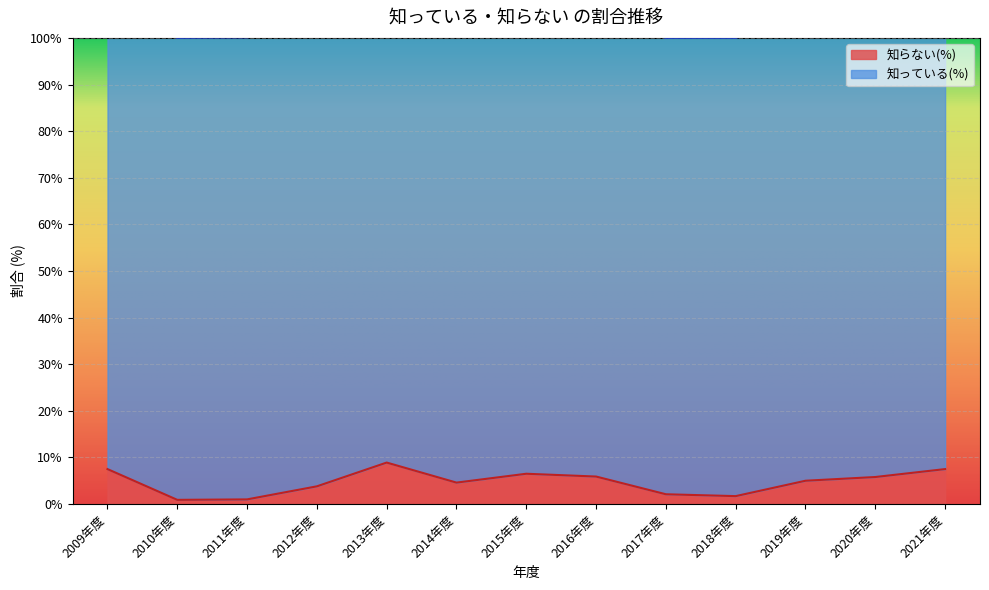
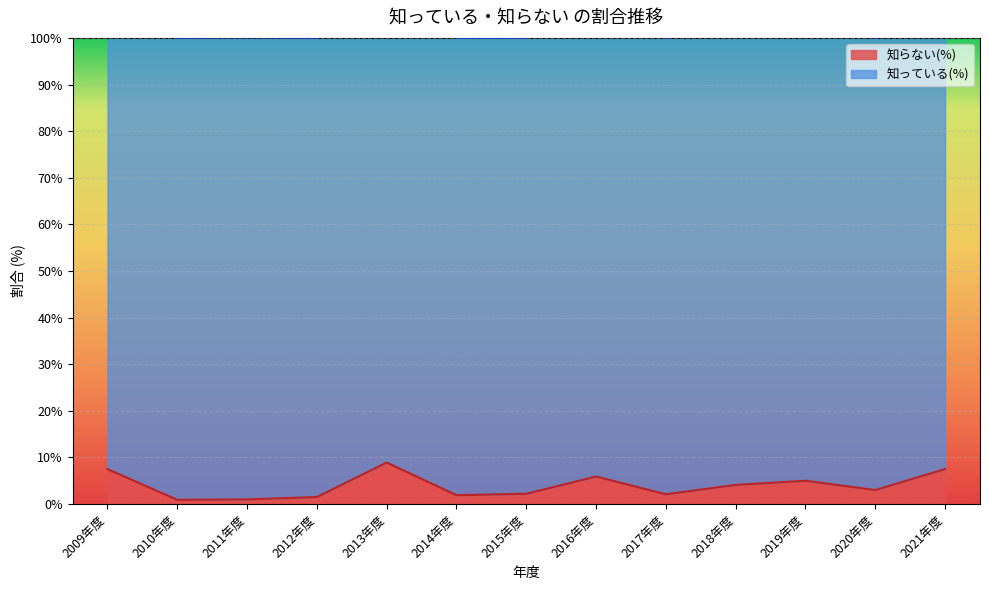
  {
    "知らない(%)": {
      "2009年度": "8%",
      "2010年度": "1%",
      "2011年度": "1%",
-     "2012年度": "4%",
+     "2012年度": "2%",
      "2013年度": "9%",
-     "2014年度": "5%",
-     "2015年度": "7%",
+     "2014年度": "2%",
+     "2015年度": "2%",
      "2016年度": "6%",
      "2017年度": "2%",
-     "2018年度": "2%",
+     "2018年度": "4%",
      "2019年度": "5%",
-     "2020年度": "6%",
+     "2020年度": "3%",
      "2021年度": "8%"
    },
    "知っている(%)": {
      "2010年度": "99%",
      "2011年度": "99%",
      "2017年度": "98%"
    }
  }
